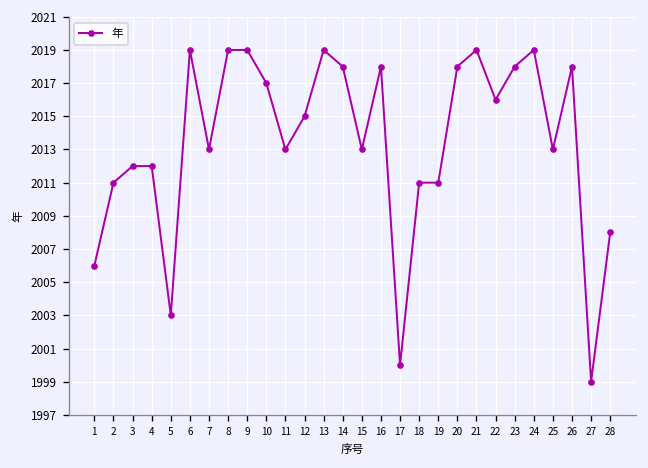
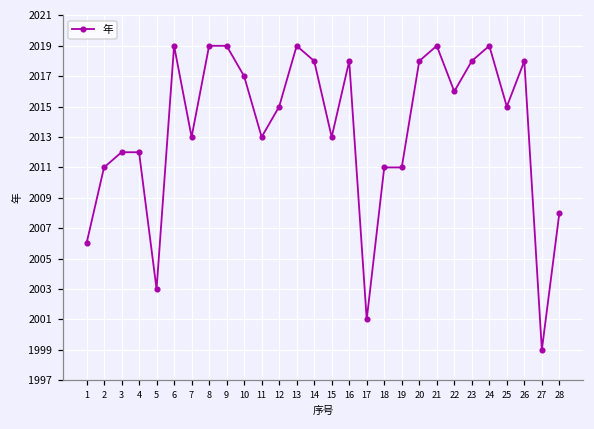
  {
    "1": 2006,
    "2": 2011,
    "3": 2012,
    "4": 2012,
    "5": 2003,
    "6": 2019,
    "7": 2013,
    "8": 2019,
    "9": 2019,
    "10": 2017,
    "11": 2013,
    "12": 2015,
    "13": 2019,
    "14": 2018,
    "15": 2013,
    "16": 2018,
-   "17": 2000,
+   "17": 2001,
    "18": 2011,
    "19": 2011,
    "20": 2018,
    "21": 2019,
    "22": 2016,
    "23": 2018,
    "24": 2019,
-   "25": 2013,
+   "25": 2015,
    "26": 2018,
    "27": 1999,
    "28": 2008
  }
